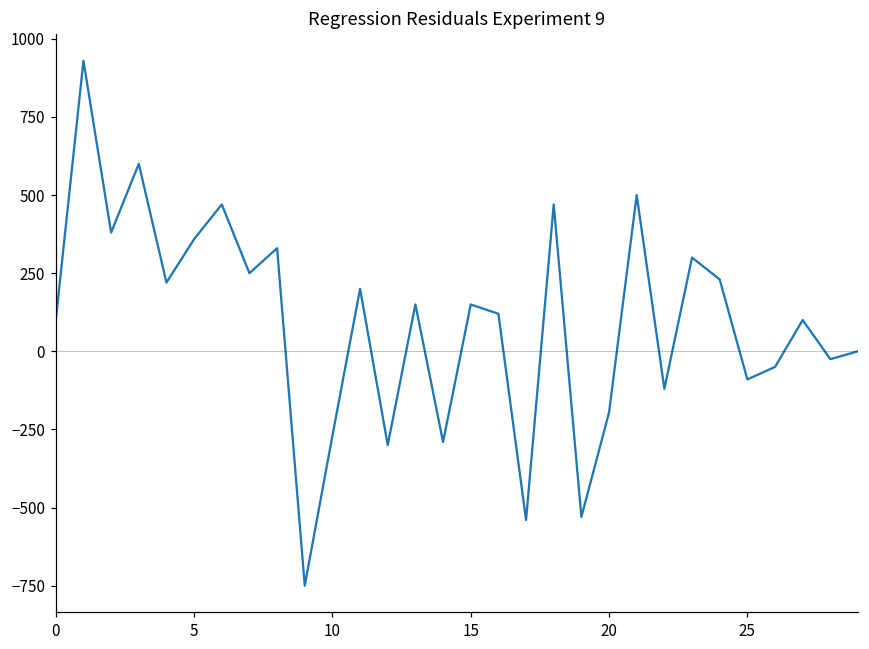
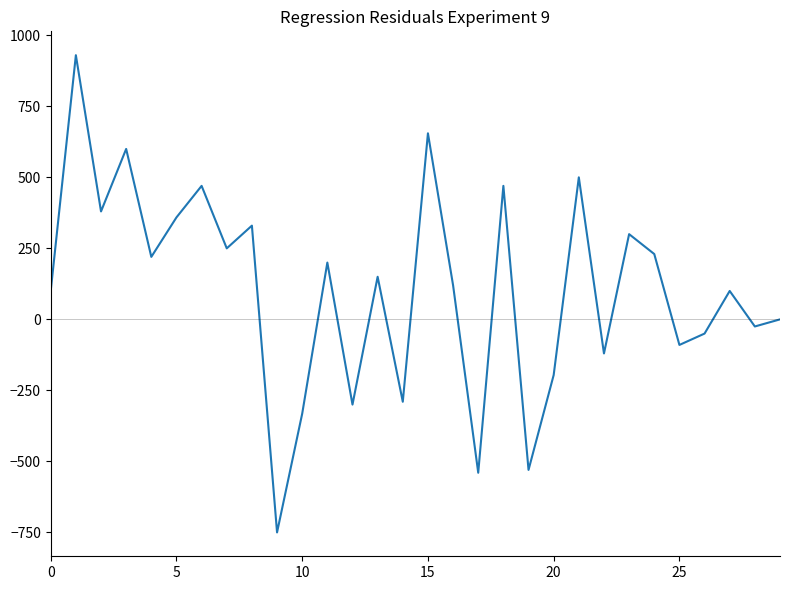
  {
    "0": 100,
    "5": 360,
-   "10": -270,
-   "15": 150,
+   "10": -330,
+   "15": 660,
    "20": -200,
    "25": -90
  }
